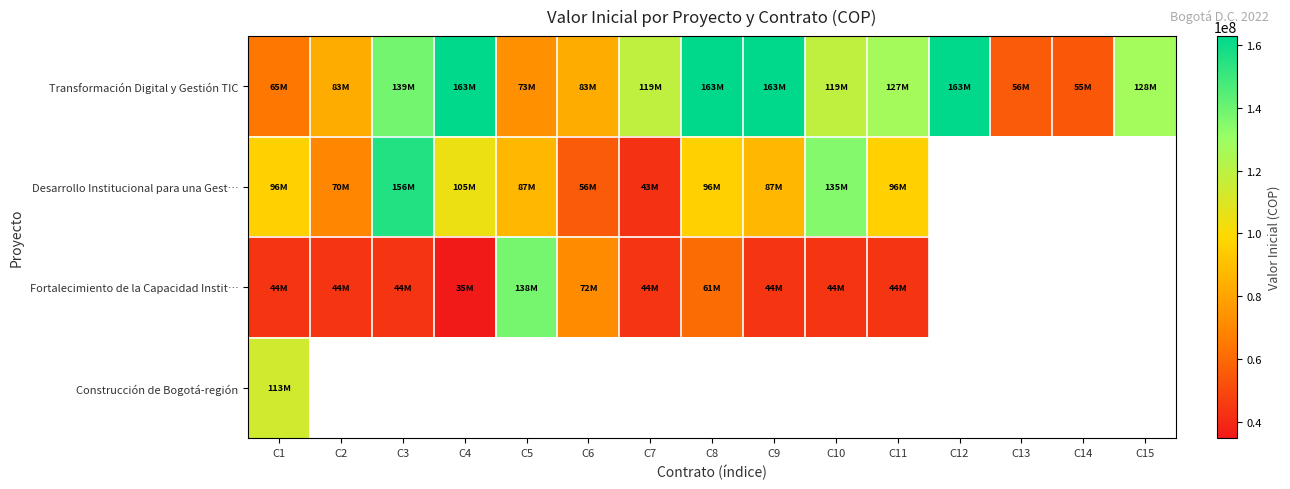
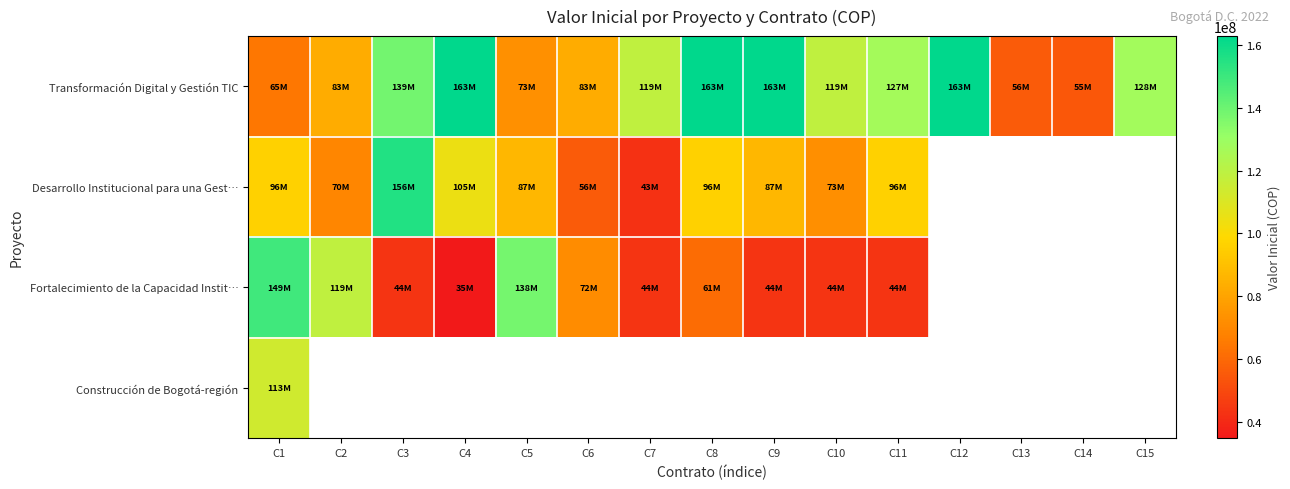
  {
    "Transformación Digital y Gestión TIC": {
      "C1": "65M",
      "C2": "83M",
      "C3": "139M",
      "C4": "163M",
      "C5": "73M",
      "C6": "83M",
      "C7": "119M",
      "C8": "163M",
      "C9": "163M",
      "C10": "119M",
      "C11": "127M",
      "C12": "163M",
      "C13": "56M",
      "C14": "55M",
      "C15": "128M"
    },
    "Desarrollo Institucional para una Gest…": {
      "C1": "96M",
      "C2": "70M",
      "C3": "156M",
      "C4": "105M",
      "C5": "87M",
      "C6": "56M",
      "C7": "43M",
      "C8": "96M",
      "C9": "87M",
-     "C10": "135M",
+     "C10": "73M",
      "C11": "96M"
    },
    "Fortalecimiento de la Capacidad Instit…": {
-     "C1": "44M",
-     "C2": "44M",
+     "C1": "149M",
+     "C2": "119M",
      "C3": "44M",
      "C4": "35M",
      "C5": "138M",
      "C6": "72M",
      "C7": "44M",
      "C8": "61M",
      "C9": "44M",
      "C10": "44M",
      "C11": "44M"
    },
    "Construcción de Bogotá-región": {
      "C1": "113M"
    }
  }
